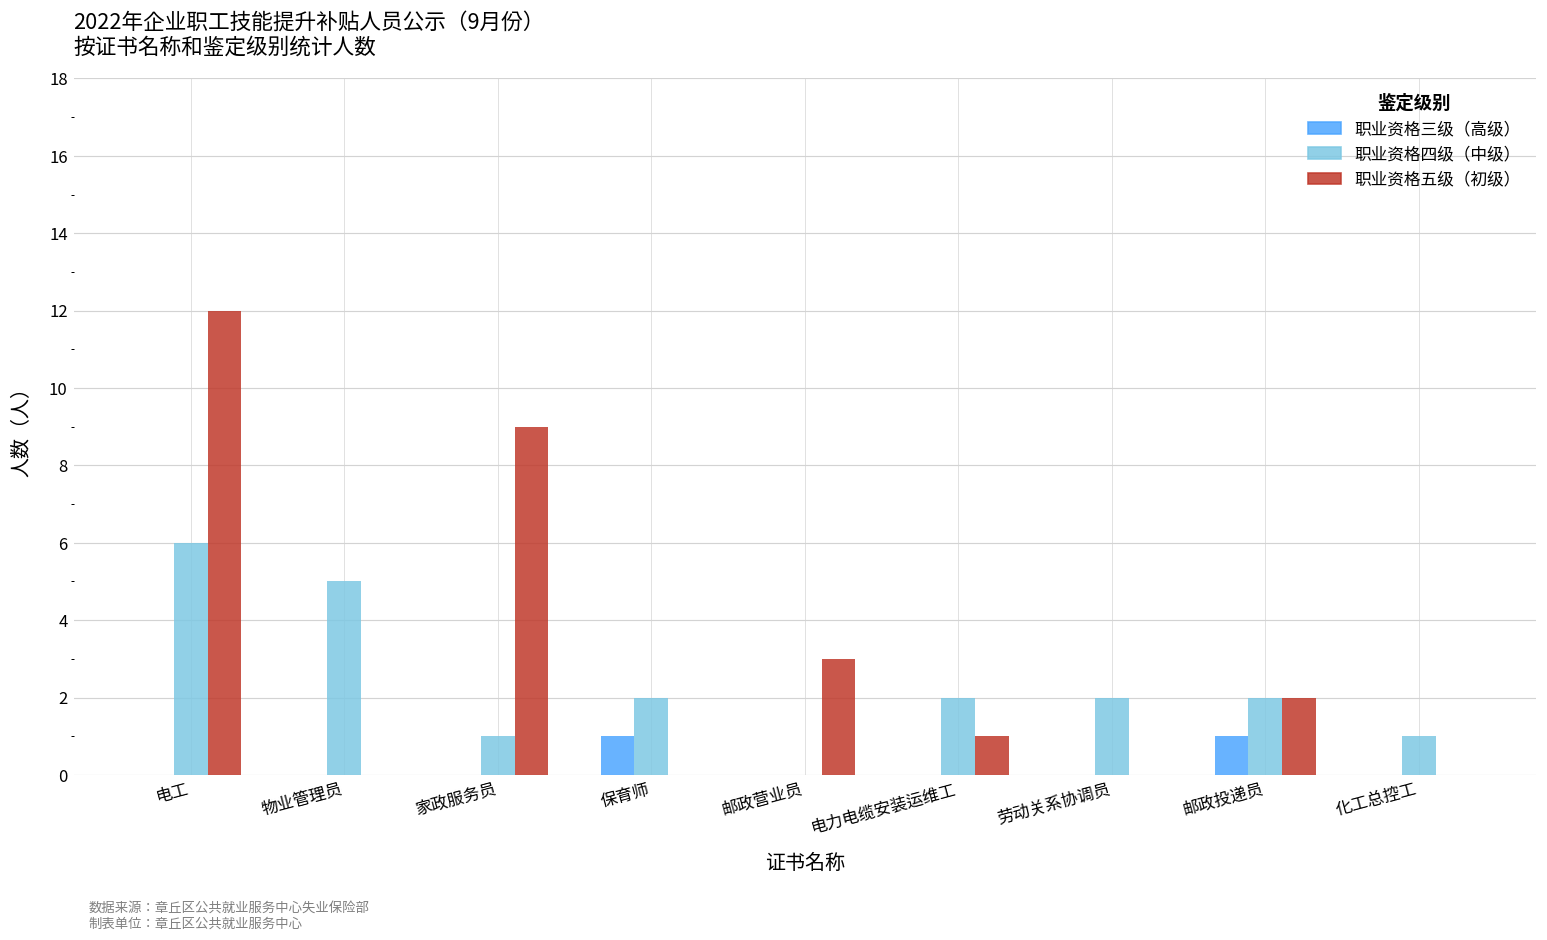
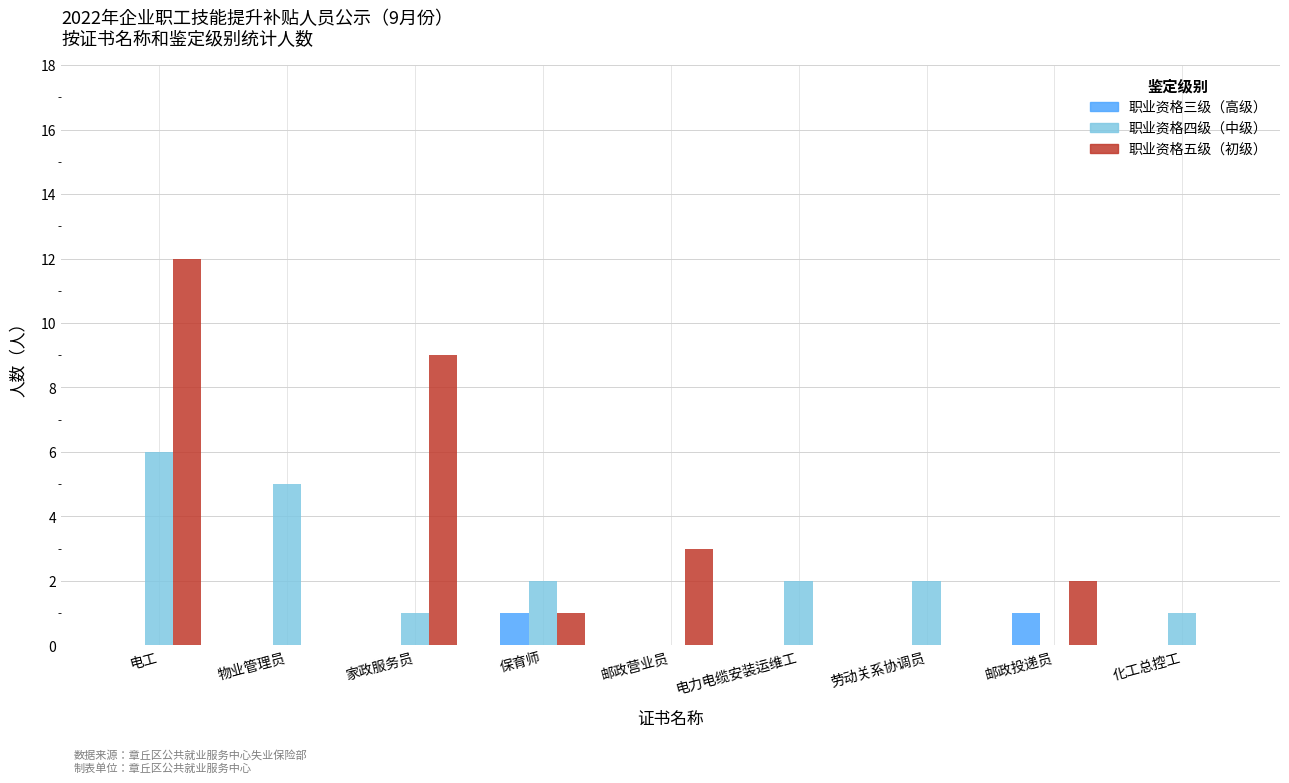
  {
    "职业资格三级（高级）": {
      "电工": 0,
      "物业管理员": 0,
      "家政服务员": 0,
      "保育师": 1,
      "邮政营业员": 0,
      "电力电缆安装运维工": 0,
      "劳动关系协调员": 0,
      "邮政投递员": 1,
      "化工总控工": 0
    },
    "职业资格四级（中级）": {
      "电工": 6,
      "物业管理员": 5,
      "家政服务员": 1,
      "保育师": 2,
      "邮政营业员": 0,
      "电力电缆安装运维工": 2,
      "劳动关系协调员": 2,
-     "邮政投递员": 2,
+     "邮政投递员": 0,
      "化工总控工": 1
    },
    "职业资格五级（初级）": {
      "电工": 12,
      "物业管理员": 0,
      "家政服务员": 9,
-     "保育师": 0,
+     "保育师": 1,
      "邮政营业员": 3,
-     "电力电缆安装运维工": 1,
+     "电力电缆安装运维工": 0,
      "劳动关系协调员": 0,
      "邮政投递员": 2,
      "化工总控工": 0
    }
  }
